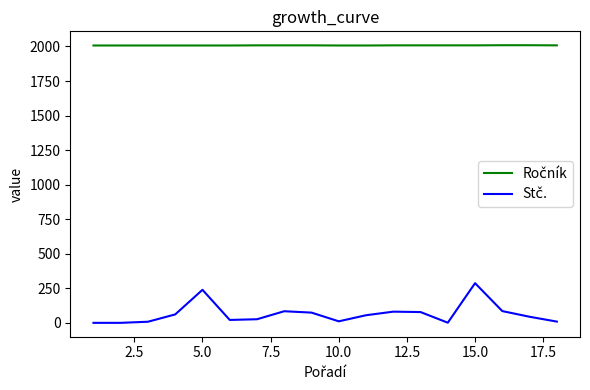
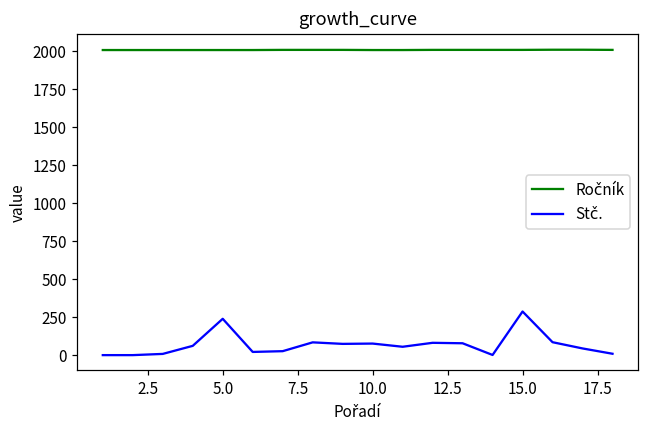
  {
    "Ročník": {
      "5.0": 2010,
      "10.0": 2010,
      "15.0": 2010
    },
    "Stč.": {
      "5.0": 240,
-     "10.0": 10,
+     "10.0": 80,
      "15.0": 290
    }
  }
